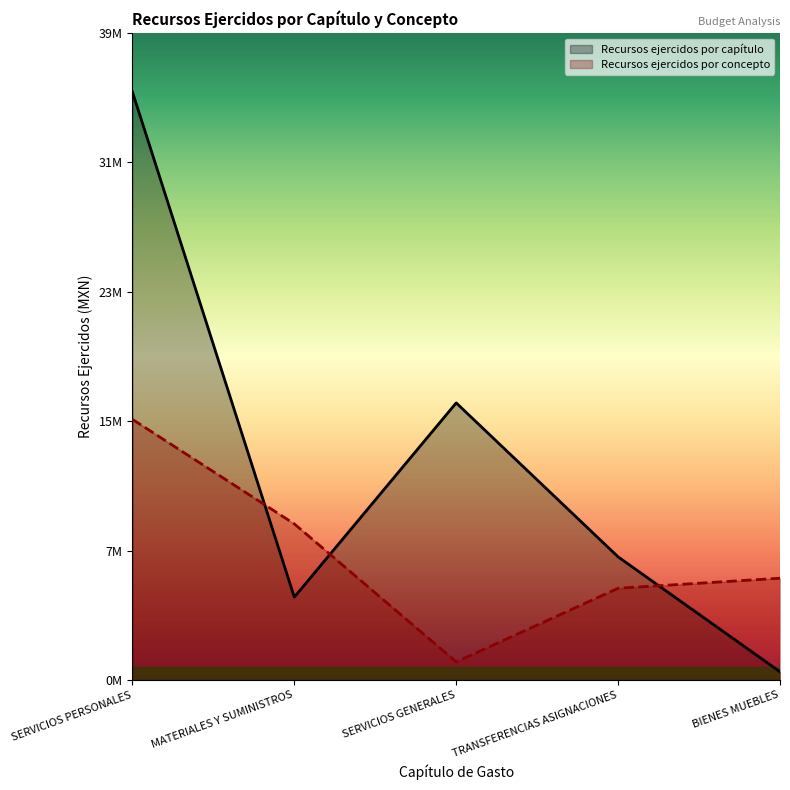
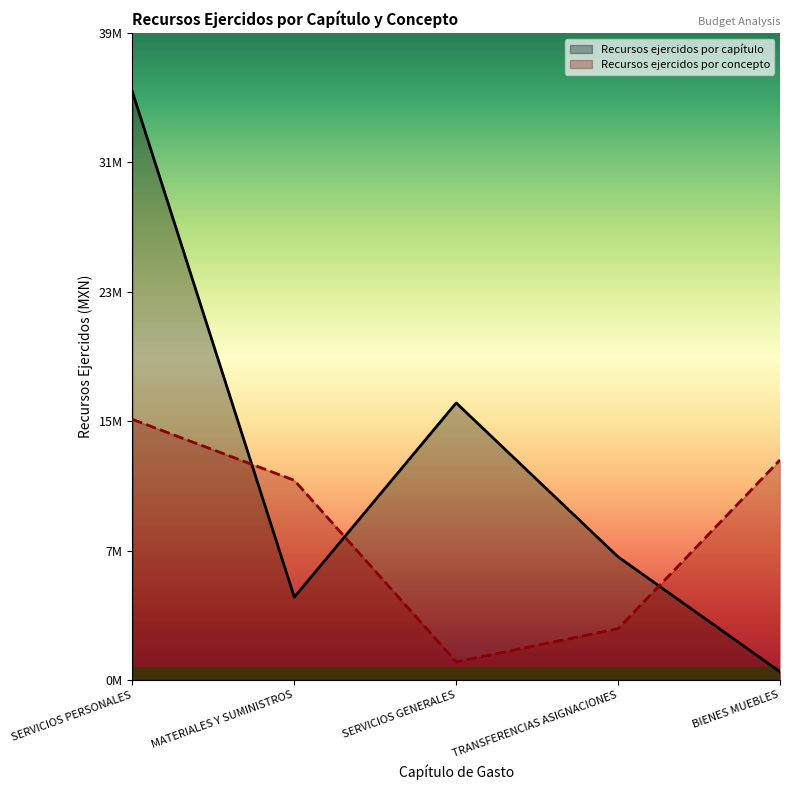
  {
    "Recursos ejercidos por capítulo": {
      "SERVICIOS PERSONALES": 36100000,
      "MATERIALES Y SUMINISTROS": 5100000,
      "SERVICIOS GENERALES": 17000000,
      "TRANSFERENCIAS ASIGNACIONES": 7600000
    },
    "Recursos ejercidos por concepto": {
      "SERVICIOS PERSONALES": 16000000,
-     "MATERIALES Y SUMINISTROS": 9600000,
+     "MATERIALES Y SUMINISTROS": 12300000,
      "SERVICIOS GENERALES": 1100000,
-     "TRANSFERENCIAS ASIGNACIONES": 5600000,
-     "BIENES MUEBLES": 6300000
+     "TRANSFERENCIAS ASIGNACIONES": 3200000,
+     "BIENES MUEBLES": 13500000
    }
  }
